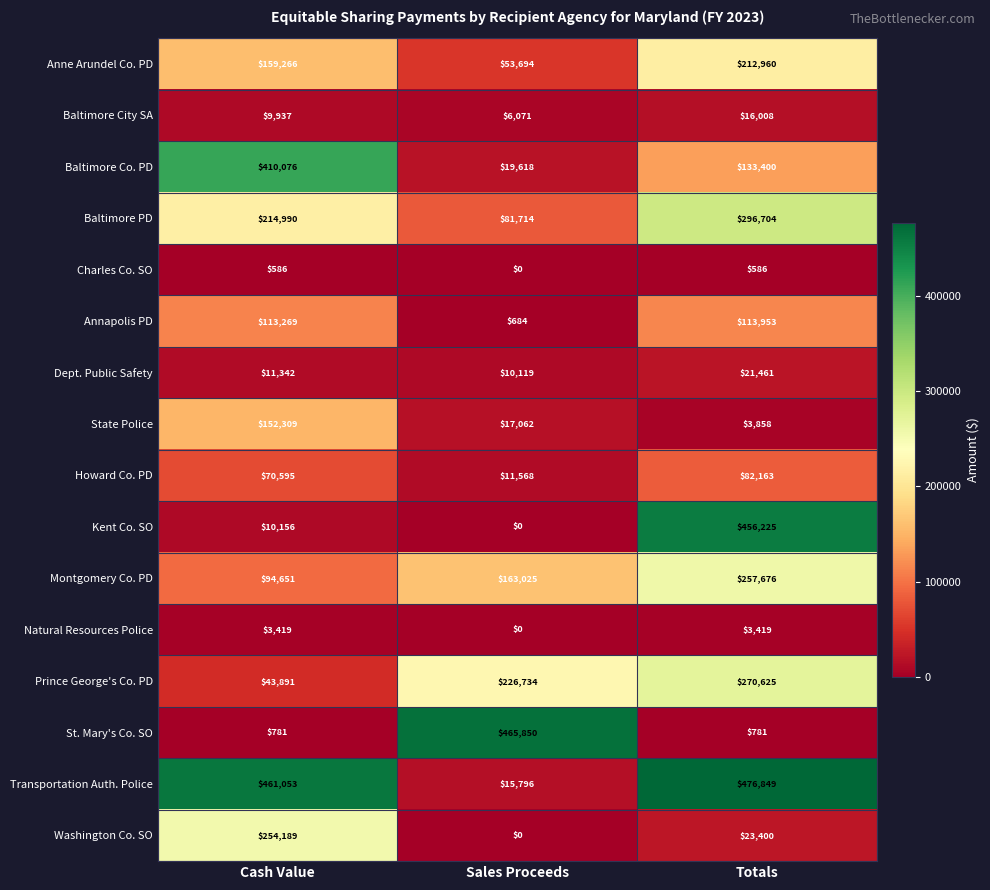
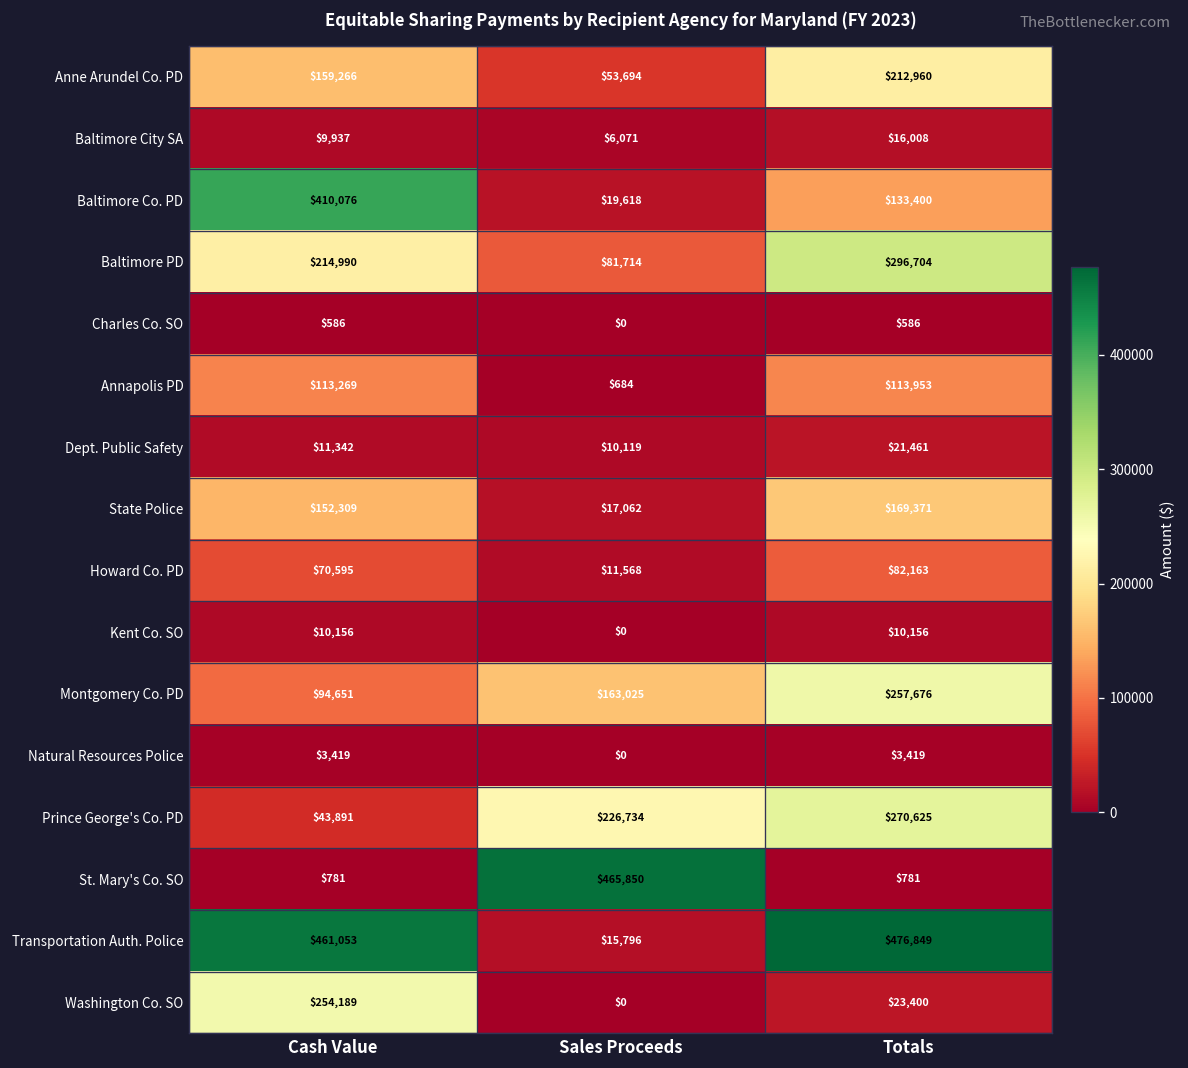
  {
    "Anne Arundel Co. PD": {
      "Cash Value": "$159,266",
      "Sales Proceeds": "$53,694",
      "Totals": "$212,960"
    },
    "Baltimore City SA": {
      "Cash Value": "$9,937",
      "Sales Proceeds": "$6,071",
      "Totals": "$16,008"
    },
    "Baltimore Co. PD": {
      "Cash Value": "$410,076",
      "Sales Proceeds": "$19,618",
      "Totals": "$133,400"
    },
    "Baltimore PD": {
      "Cash Value": "$214,990",
      "Sales Proceeds": "$81,714",
      "Totals": "$296,704"
    },
    "Charles Co. SO": {
      "Cash Value": "$586",
      "Sales Proceeds": "$0",
      "Totals": "$586"
    },
    "Annapolis PD": {
      "Cash Value": "$113,269",
      "Sales Proceeds": "$684",
      "Totals": "$113,953"
    },
    "Dept. Public Safety": {
      "Cash Value": "$11,342",
      "Sales Proceeds": "$10,119",
      "Totals": "$21,461"
    },
    "State Police": {
      "Cash Value": "$152,309",
      "Sales Proceeds": "$17,062",
-     "Totals": "$3,858"
+     "Totals": "$169,371"
    },
    "Howard Co. PD": {
      "Cash Value": "$70,595",
      "Sales Proceeds": "$11,568",
      "Totals": "$82,163"
    },
    "Kent Co. SO": {
      "Cash Value": "$10,156",
      "Sales Proceeds": "$0",
-     "Totals": "$456,225"
+     "Totals": "$10,156"
    },
    "Montgomery Co. PD": {
      "Cash Value": "$94,651",
      "Sales Proceeds": "$163,025",
      "Totals": "$257,676"
    },
    "Natural Resources Police": {
      "Cash Value": "$3,419",
      "Sales Proceeds": "$0",
      "Totals": "$3,419"
    },
    "Prince George's Co. PD": {
      "Cash Value": "$43,891",
      "Sales Proceeds": "$226,734",
      "Totals": "$270,625"
    },
    "St. Mary's Co. SO": {
      "Cash Value": "$781",
      "Sales Proceeds": "$465,850",
      "Totals": "$781"
    },
    "Transportation Auth. Police": {
      "Cash Value": "$461,053",
      "Sales Proceeds": "$15,796",
      "Totals": "$476,849"
    },
    "Washington Co. SO": {
      "Cash Value": "$254,189",
      "Sales Proceeds": "$0",
      "Totals": "$23,400"
    }
  }
